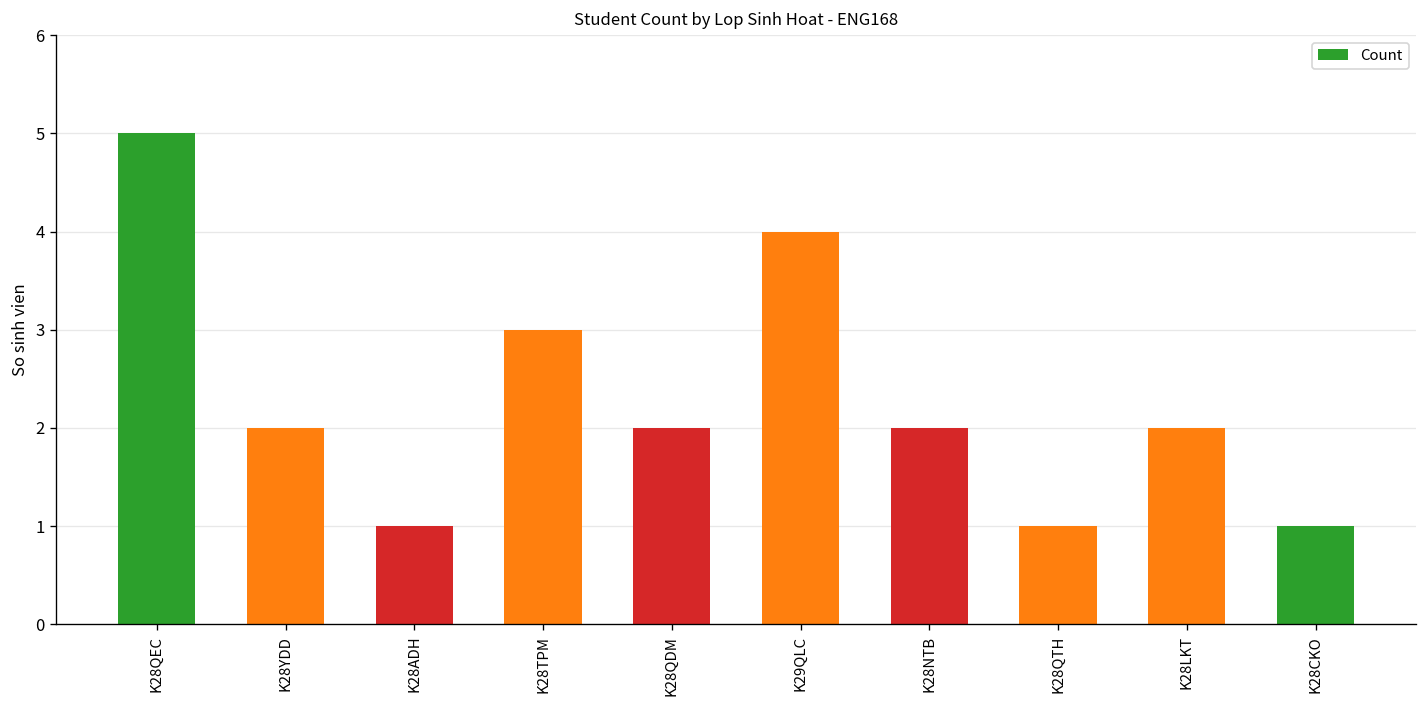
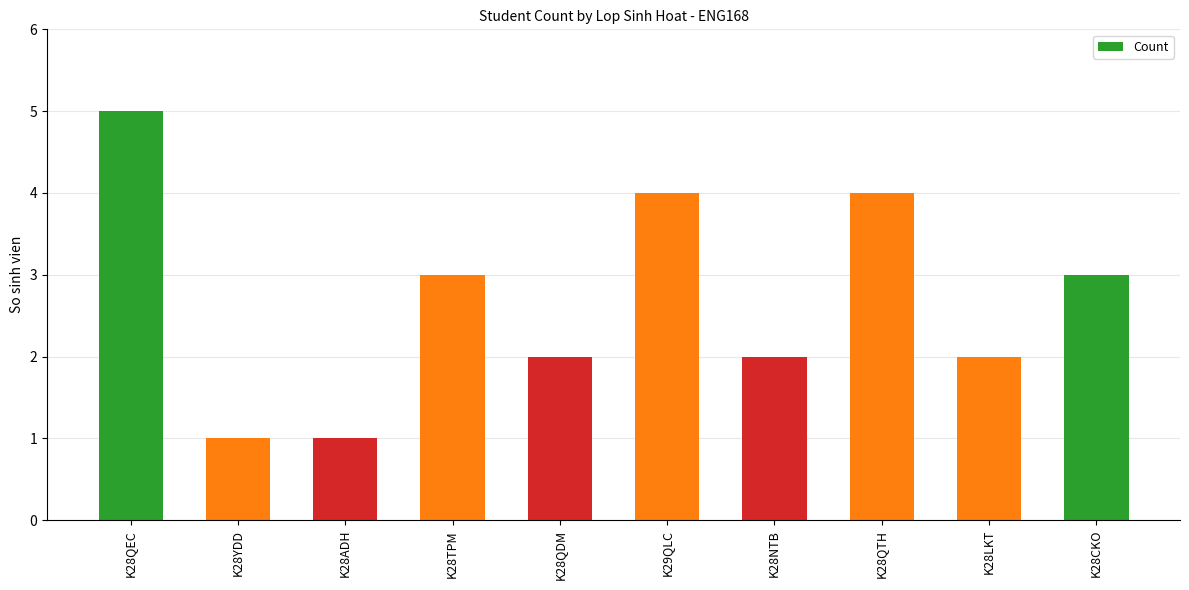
  {
    "K28QEC": 5,
-   "K28YDD": 2,
+   "K28YDD": 1,
    "K28ADH": 1,
    "K28TPM": 3,
    "K28QDM": 2,
    "K29QLC": 4,
    "K28NTB": 2,
-   "K28QTH": 1,
+   "K28QTH": 4,
    "K28LKT": 2,
-   "K28CKO": 1
+   "K28CKO": 3
  }
